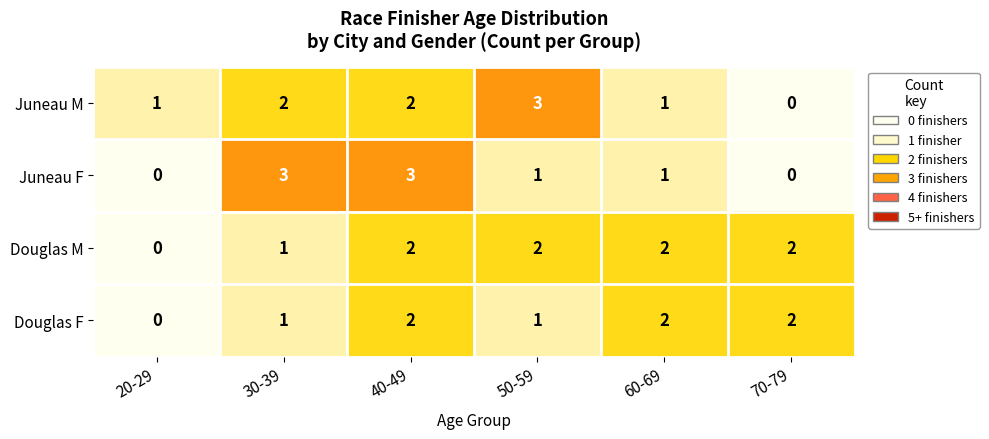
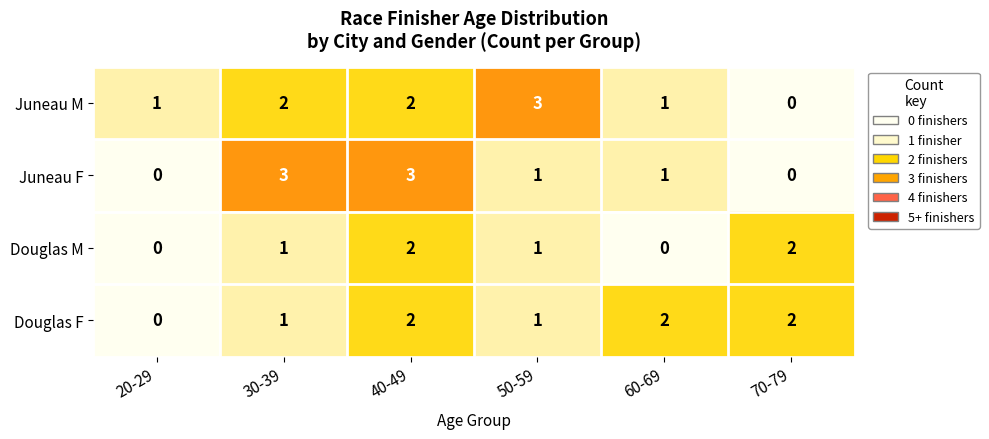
  {
    "Juneau M": {
      "20-29": 1,
      "30-39": 2,
      "40-49": 2,
      "50-59": 3,
      "60-69": 1,
      "70-79": 0
    },
    "Juneau F": {
      "20-29": 0,
      "30-39": 3,
      "40-49": 3,
      "50-59": 1,
      "60-69": 1,
      "70-79": 0
    },
    "Douglas M": {
      "20-29": 0,
      "30-39": 1,
      "40-49": 2,
-     "50-59": 2,
-     "60-69": 2,
+     "50-59": 1,
+     "60-69": 0,
      "70-79": 2
    },
    "Douglas F": {
      "20-29": 0,
      "30-39": 1,
      "40-49": 2,
      "50-59": 1,
      "60-69": 2,
      "70-79": 2
    }
  }
